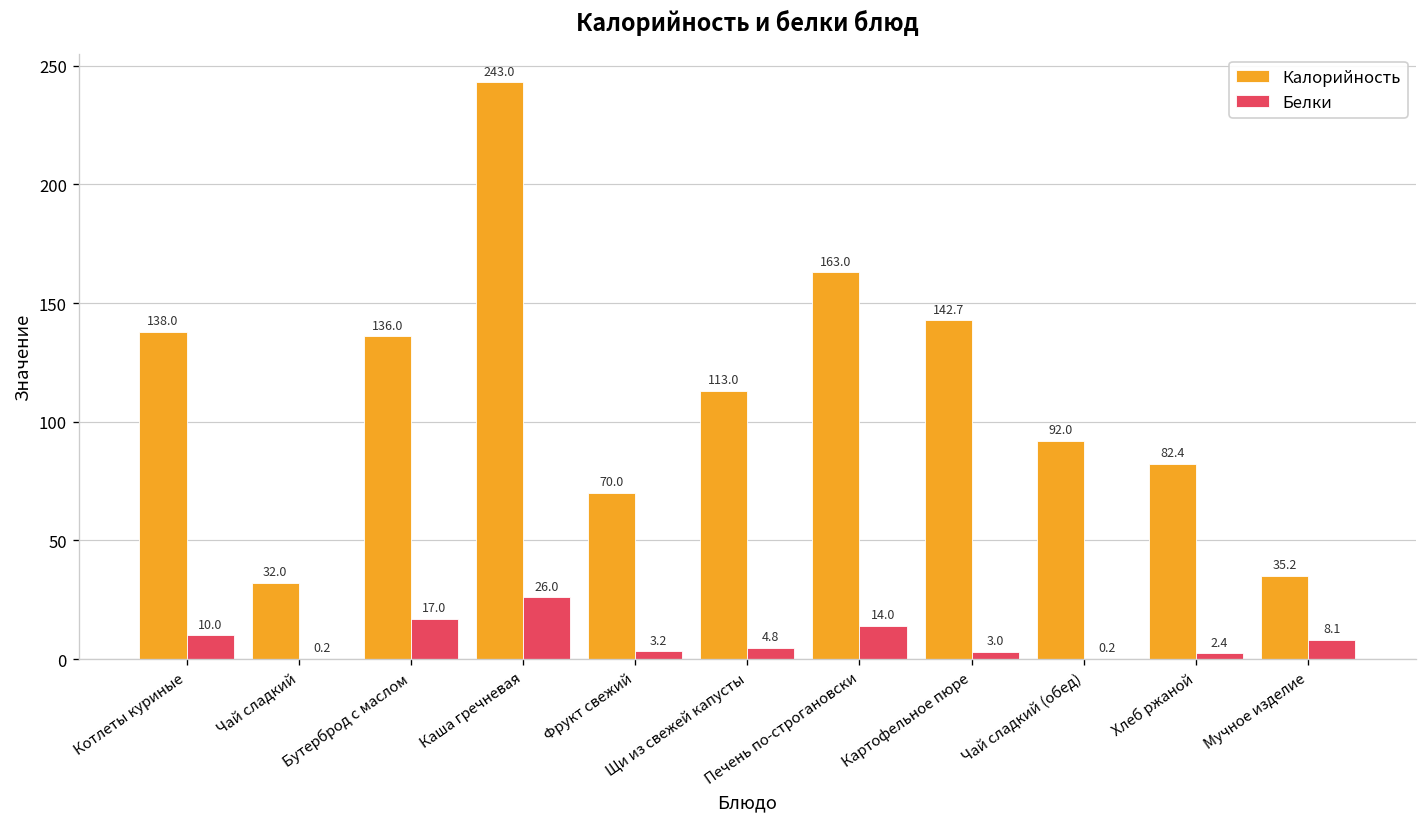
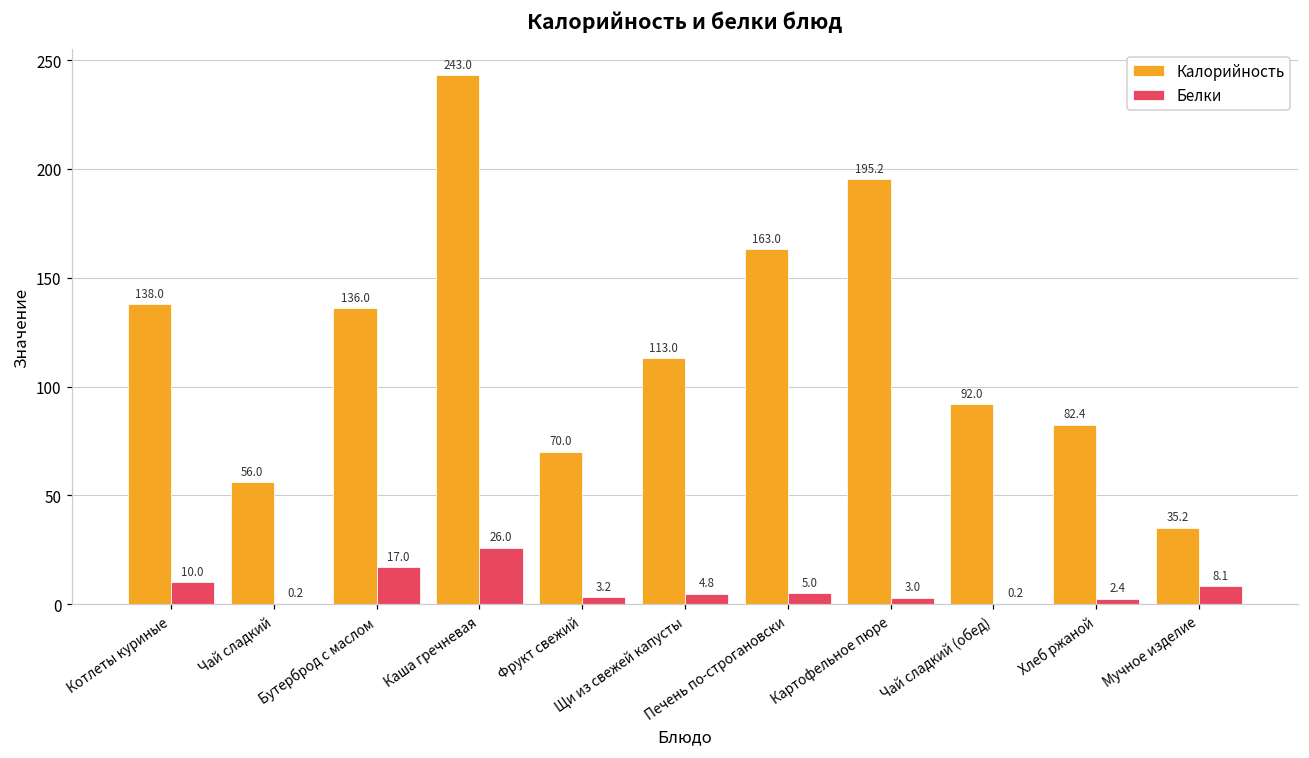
  {
    "Калорийность": {
      "Котлеты куриные": 138.0,
-     "Чай сладкий": 32.0,
+     "Чай сладкий": 56.0,
      "Бутерброд с маслом": 136.0,
      "Каша гречневая": 243.0,
      "Фрукт свежий": 70.0,
      "Щи из свежей капусты": 113.0,
      "Печень по-строгановски": 163.0,
-     "Картофельное пюре": 142.7,
+     "Картофельное пюре": 195.2,
      "Чай сладкий (обед)": 92.0,
      "Хлеб ржаной": 82.4,
      "Мучное изделие": 35.2
    },
    "Белки": {
      "Котлеты куриные": 10.0,
      "Чай сладкий": 0.2,
      "Бутерброд с маслом": 17.0,
      "Каша гречневая": 26.0,
      "Фрукт свежий": 3.2,
      "Щи из свежей капусты": 4.8,
-     "Печень по-строгановски": 14.0,
+     "Печень по-строгановски": 5.0,
      "Картофельное пюре": 3.0,
      "Чай сладкий (обед)": 0.2,
      "Хлеб ржаной": 2.4,
      "Мучное изделие": 8.1
    }
  }
